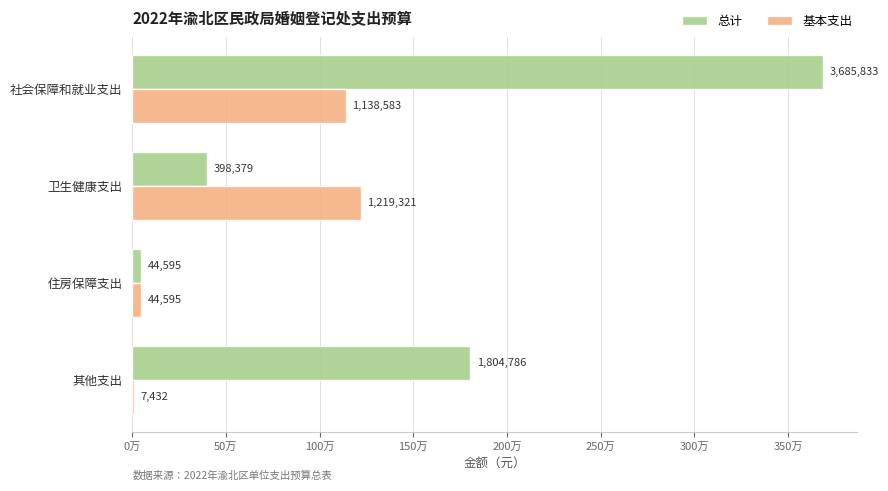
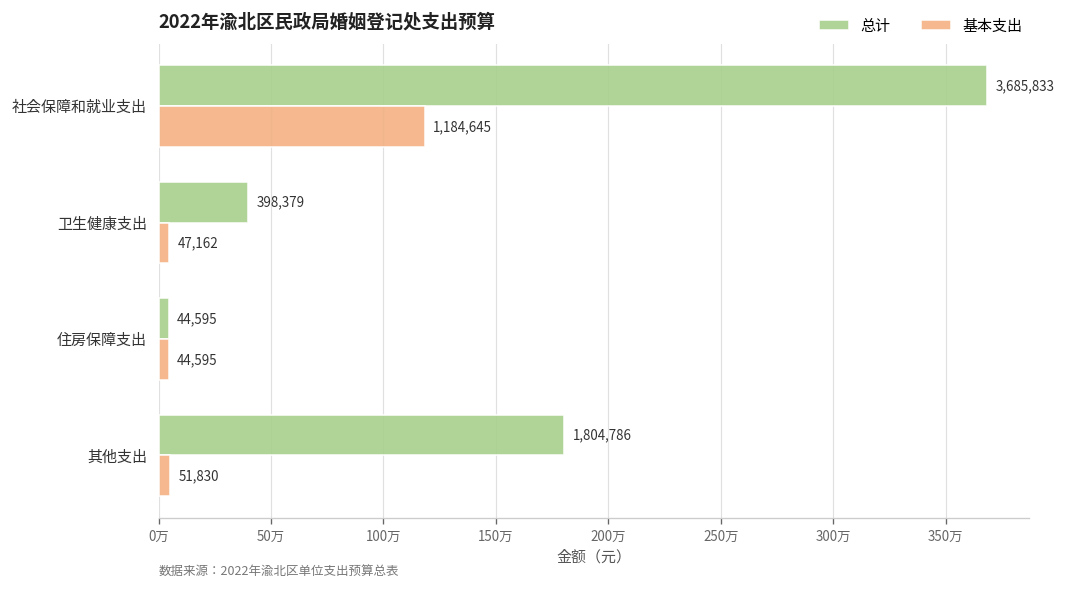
  {
    "总计": {
      "社会保障和就业支出": "3,685,833",
      "卫生健康支出": "398,379",
      "住房保障支出": "44,595",
      "其他支出": "1,804,786"
    },
    "基本支出": {
-     "社会保障和就业支出": "1,138,583",
-     "卫生健康支出": "1,219,321",
+     "社会保障和就业支出": "1,184,645",
+     "卫生健康支出": "47,162",
      "住房保障支出": "44,595",
-     "其他支出": "7,432"
+     "其他支出": "51,830"
    }
  }
